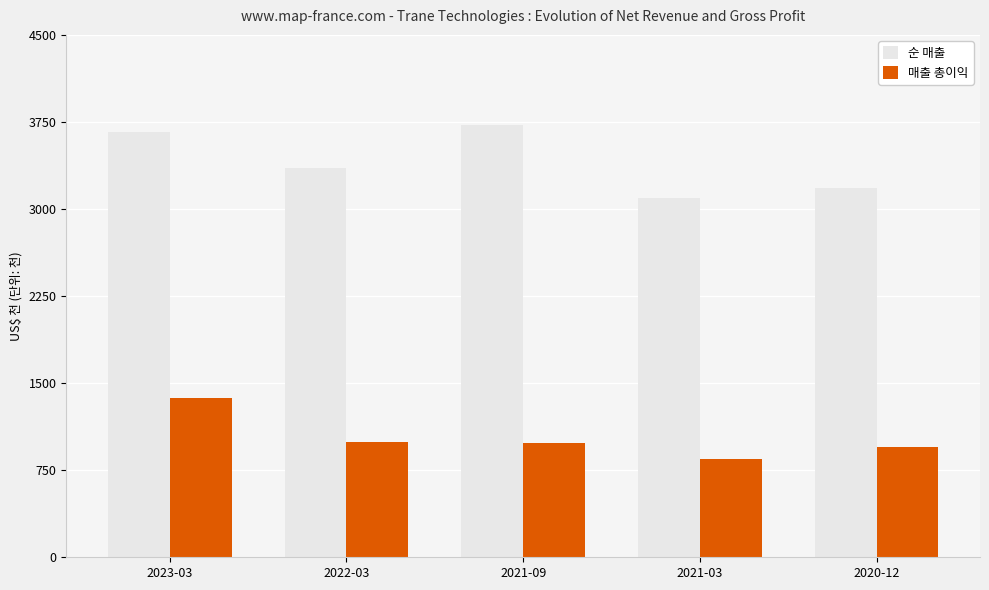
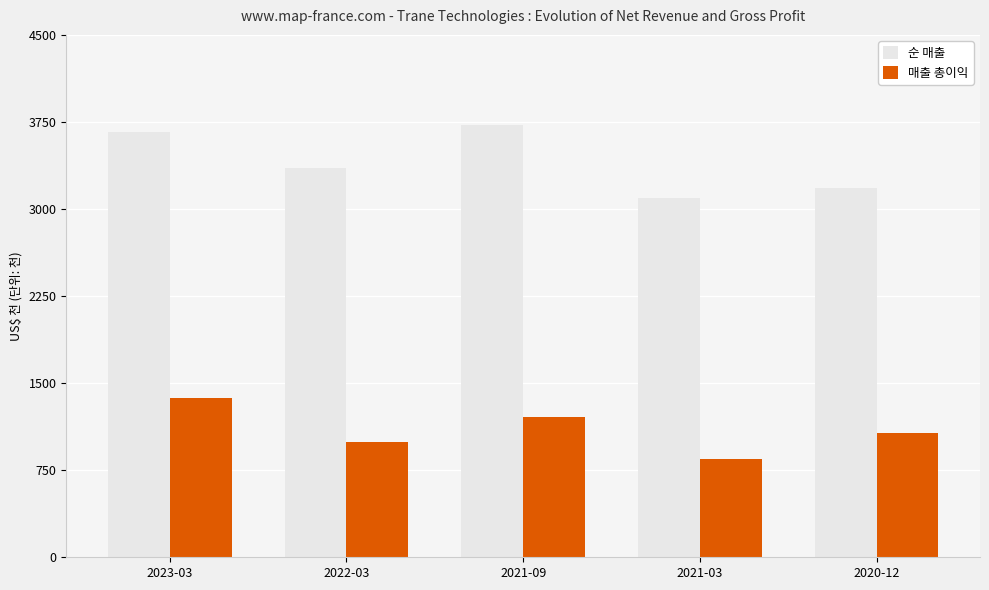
  {
    "순 매출": {
      "2023-03": 3670,
      "2022-03": 3360,
      "2021-09": 3720,
      "2021-03": 3100,
      "2020-12": 3180
    },
    "매출 총이익": {
      "2023-03": 1370,
      "2022-03": 990,
-     "2021-09": 980,
+     "2021-09": 1200,
      "2021-03": 850,
-     "2020-12": 950
+     "2020-12": 1070
    }
  }
